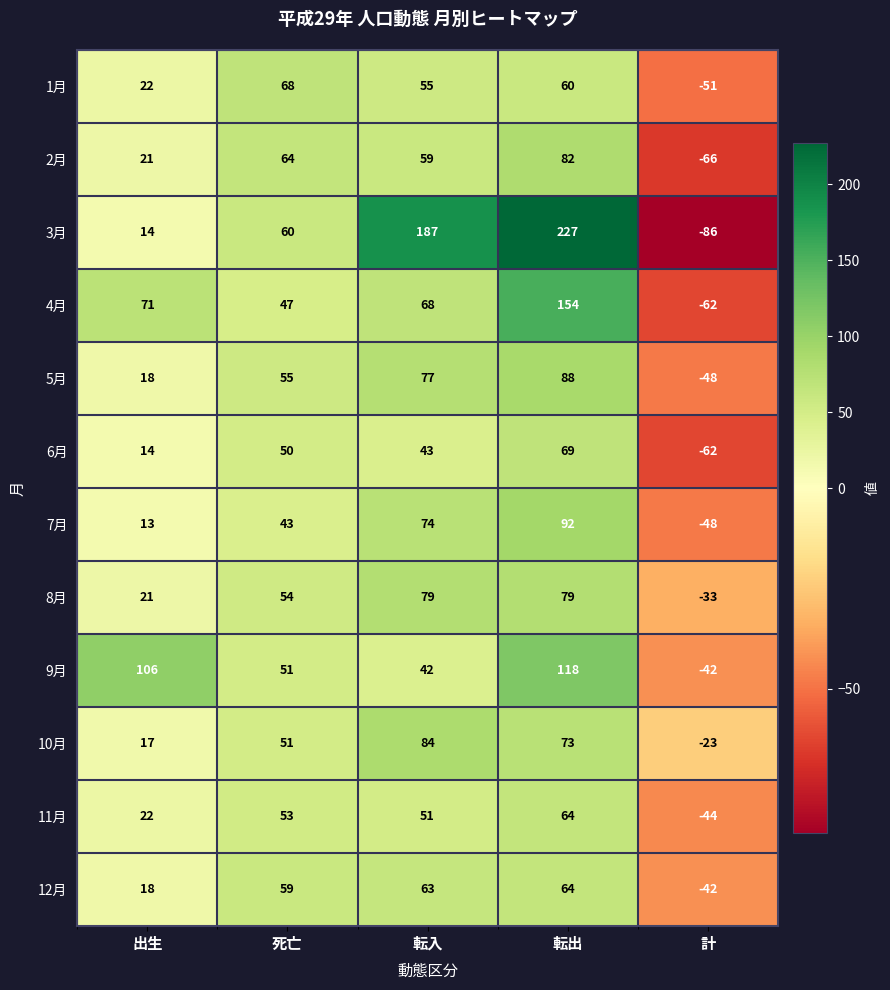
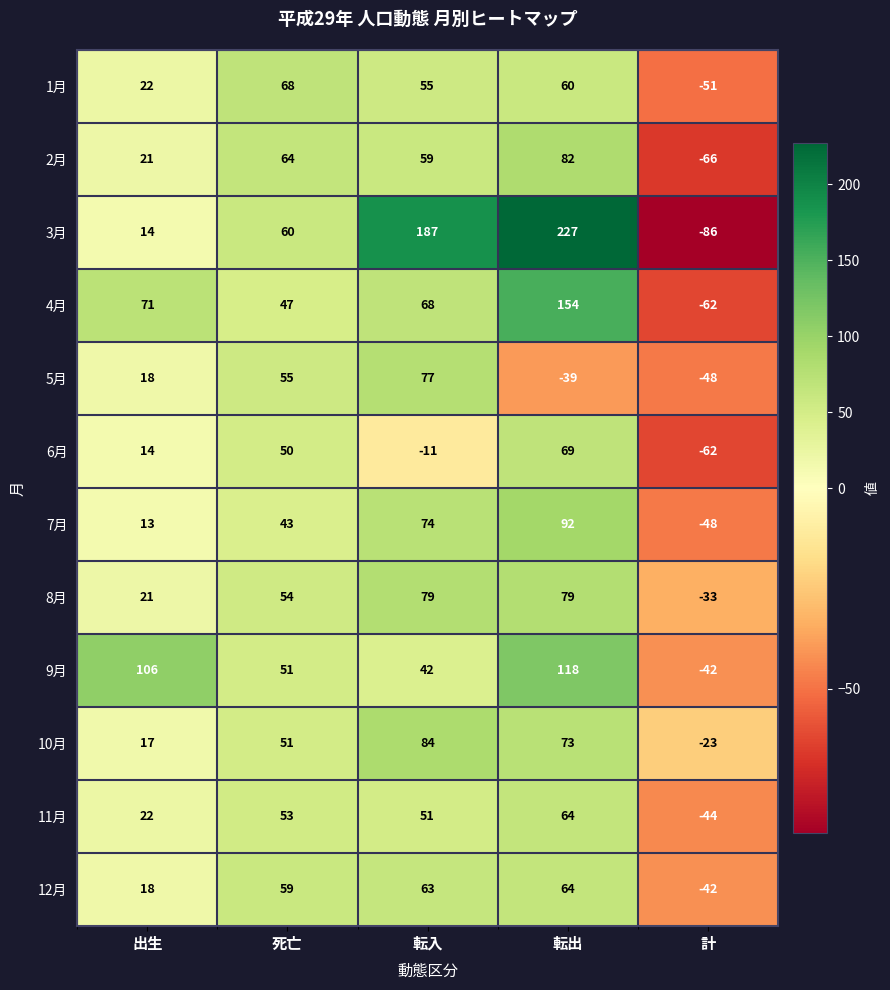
  {
    "1月": {
      "出生": 22,
      "死亡": 68,
      "転入": 55,
      "転出": 60,
      "計": -51
    },
    "2月": {
      "出生": 21,
      "死亡": 64,
      "転入": 59,
      "転出": 82,
      "計": -66
    },
    "3月": {
      "出生": 14,
      "死亡": 60,
      "転入": 187,
      "転出": 227,
      "計": -86
    },
    "4月": {
      "出生": 71,
      "死亡": 47,
      "転入": 68,
      "転出": 154,
      "計": -62
    },
    "5月": {
      "出生": 18,
      "死亡": 55,
      "転入": 77,
-     "転出": 88,
+     "転出": -39,
      "計": -48
    },
    "6月": {
      "出生": 14,
      "死亡": 50,
-     "転入": 43,
+     "転入": -11,
      "転出": 69,
      "計": -62
    },
    "7月": {
      "出生": 13,
      "死亡": 43,
      "転入": 74,
      "転出": 92,
      "計": -48
    },
    "8月": {
      "出生": 21,
      "死亡": 54,
      "転入": 79,
      "転出": 79,
      "計": -33
    },
    "9月": {
      "出生": 106,
      "死亡": 51,
      "転入": 42,
      "転出": 118,
      "計": -42
    },
    "10月": {
      "出生": 17,
      "死亡": 51,
      "転入": 84,
      "転出": 73,
      "計": -23
    },
    "11月": {
      "出生": 22,
      "死亡": 53,
      "転入": 51,
      "転出": 64,
      "計": -44
    },
    "12月": {
      "出生": 18,
      "死亡": 59,
      "転入": 63,
      "転出": 64,
      "計": -42
    }
  }
